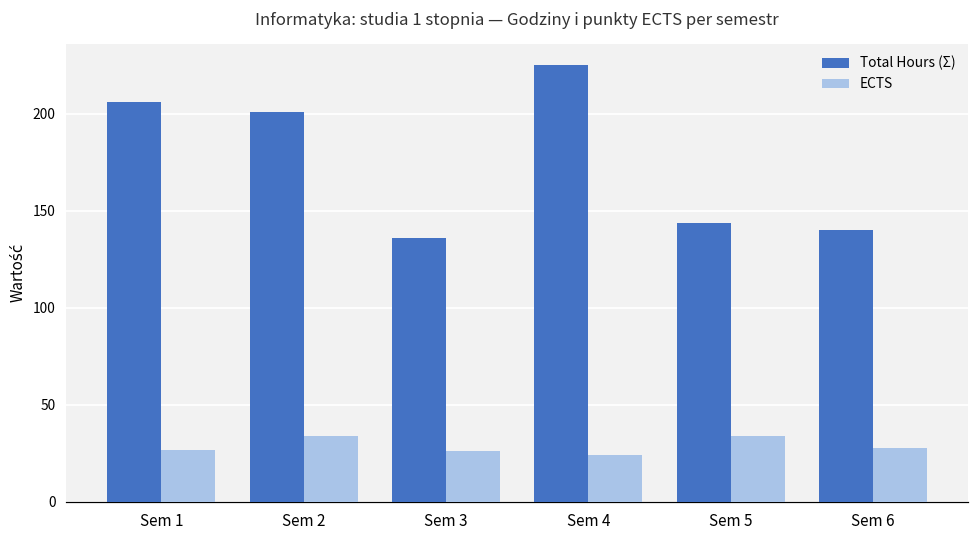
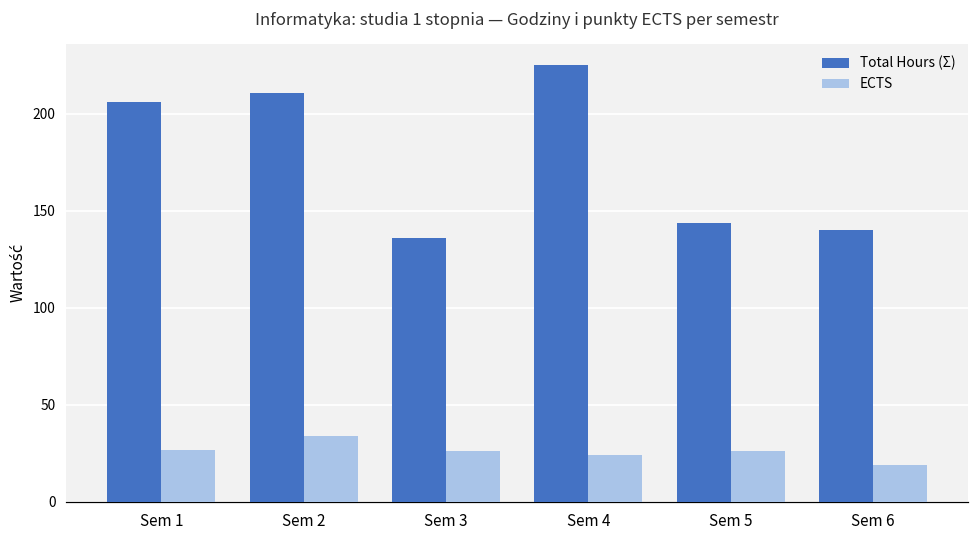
  {
    "Total Hours (Σ)": {
      "Sem 1": 206,
-     "Sem 2": 201,
+     "Sem 2": 211,
      "Sem 3": 136,
      "Sem 4": 225,
      "Sem 5": 144,
      "Sem 6": 140
    },
    "ECTS": {
      "Sem 1": 27,
      "Sem 2": 34,
      "Sem 3": 26,
      "Sem 4": 24,
-     "Sem 5": 34,
-     "Sem 6": 28
+     "Sem 5": 26,
+     "Sem 6": 19
    }
  }
